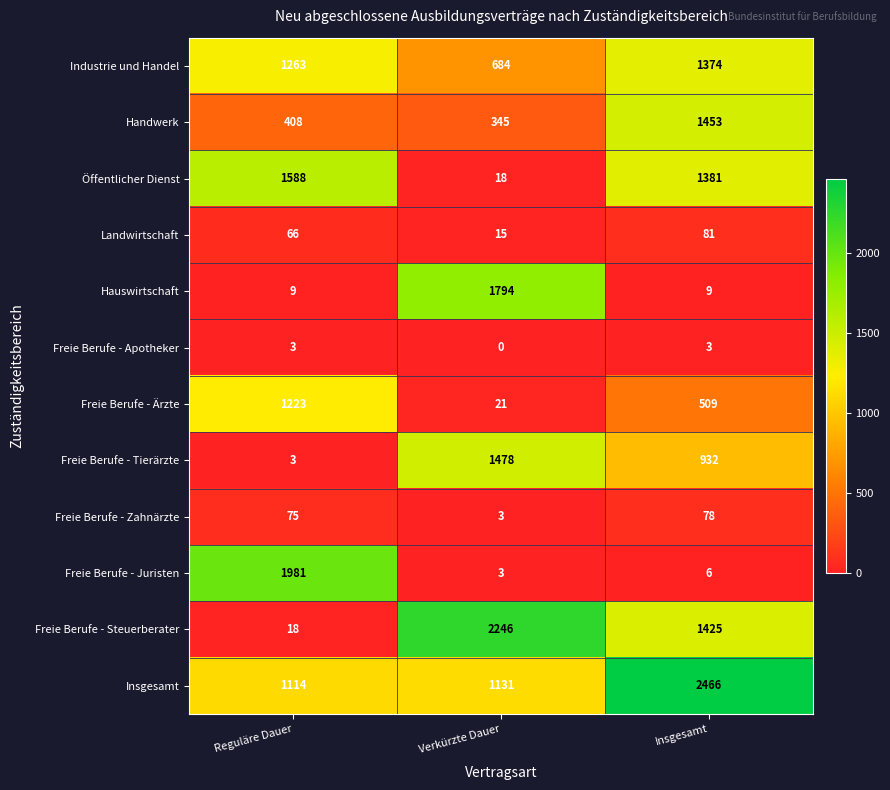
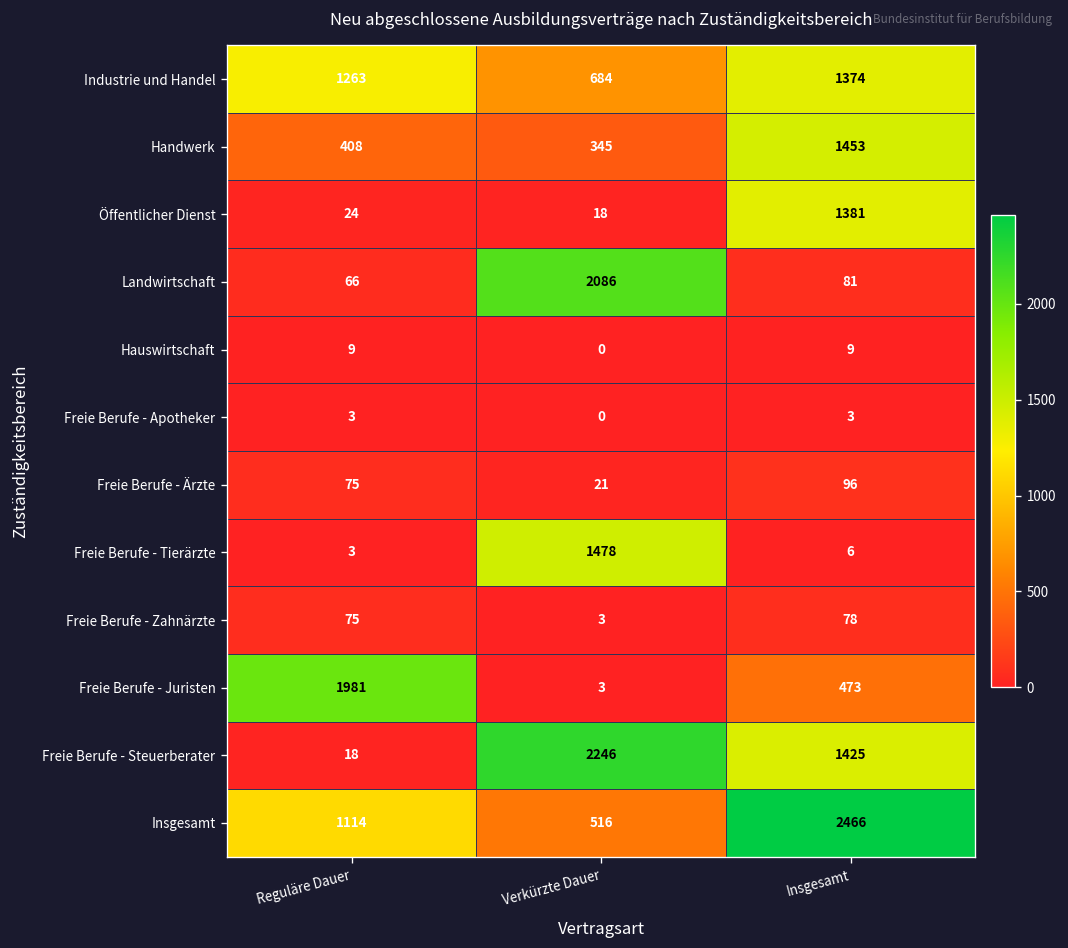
  {
    "Industrie und Handel": {
      "Reguläre Dauer": 1263,
      "Verkürzte Dauer": 684,
      "Insgesamt": 1374
    },
    "Handwerk": {
      "Reguläre Dauer": 408,
      "Verkürzte Dauer": 345,
      "Insgesamt": 1453
    },
    "Öffentlicher Dienst": {
-     "Reguläre Dauer": 1588,
+     "Reguläre Dauer": 24,
      "Verkürzte Dauer": 18,
      "Insgesamt": 1381
    },
    "Landwirtschaft": {
      "Reguläre Dauer": 66,
-     "Verkürzte Dauer": 15,
+     "Verkürzte Dauer": 2086,
      "Insgesamt": 81
    },
    "Hauswirtschaft": {
      "Reguläre Dauer": 9,
-     "Verkürzte Dauer": 1794,
+     "Verkürzte Dauer": 0,
      "Insgesamt": 9
    },
    "Freie Berufe - Apotheker": {
      "Reguläre Dauer": 3,
      "Verkürzte Dauer": 0,
      "Insgesamt": 3
    },
    "Freie Berufe - Ärzte": {
-     "Reguläre Dauer": 1223,
+     "Reguläre Dauer": 75,
      "Verkürzte Dauer": 21,
-     "Insgesamt": 509
+     "Insgesamt": 96
    },
    "Freie Berufe - Tierärzte": {
      "Reguläre Dauer": 3,
      "Verkürzte Dauer": 1478,
-     "Insgesamt": 932
+     "Insgesamt": 6
    },
    "Freie Berufe - Zahnärzte": {
      "Reguläre Dauer": 75,
      "Verkürzte Dauer": 3,
      "Insgesamt": 78
    },
    "Freie Berufe - Juristen": {
      "Reguläre Dauer": 1981,
      "Verkürzte Dauer": 3,
-     "Insgesamt": 6
+     "Insgesamt": 473
    },
    "Freie Berufe - Steuerberater": {
      "Reguläre Dauer": 18,
      "Verkürzte Dauer": 2246,
      "Insgesamt": 1425
    },
    "Insgesamt": {
      "Reguläre Dauer": 1114,
-     "Verkürzte Dauer": 1131,
+     "Verkürzte Dauer": 516,
      "Insgesamt": 2466
    }
  }
